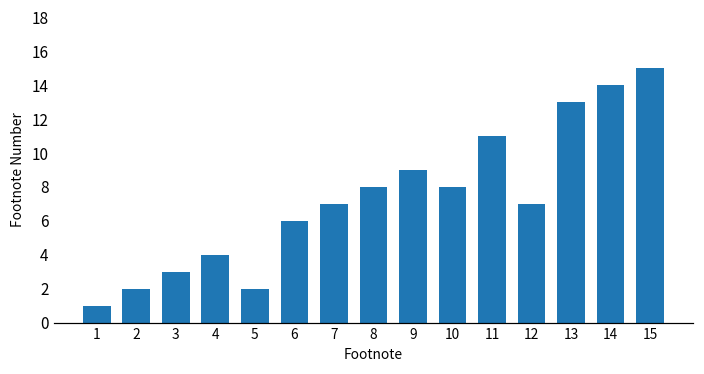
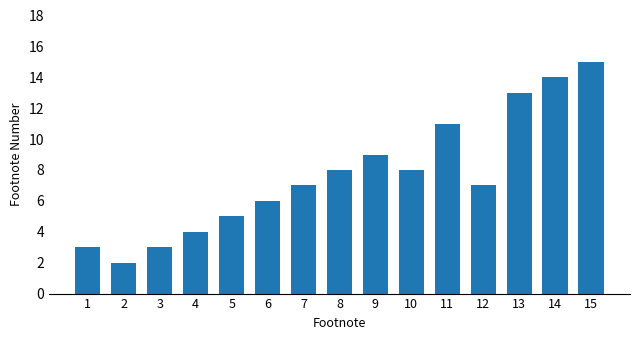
  {
-   "1": 1,
+   "1": 3,
    "2": 2,
    "3": 3,
    "4": 4,
-   "5": 2,
+   "5": 5,
    "6": 6,
    "7": 7,
    "8": 8,
    "9": 9,
    "10": 8,
    "11": 11,
    "12": 7,
    "13": 13,
    "14": 14,
    "15": 15
  }
